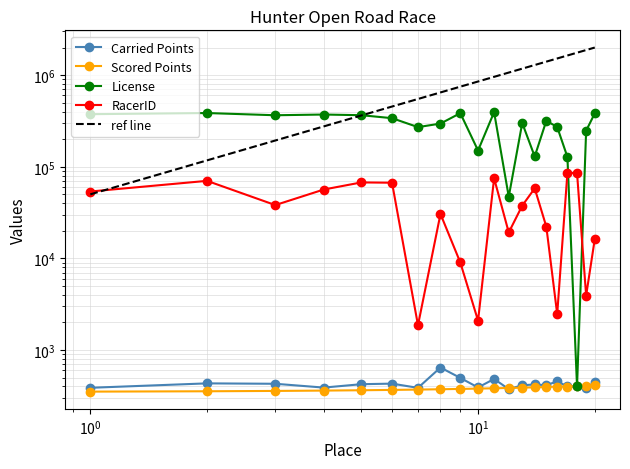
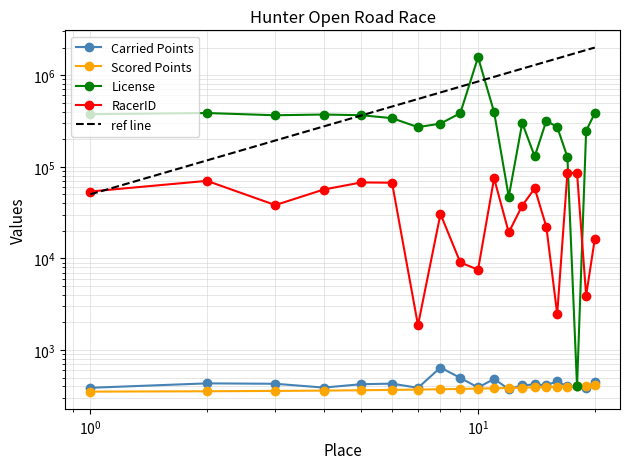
  {
    "Carried Points": {
      "10^0": 390
    },
    "Scored Points": {
      "10^0": 350
    },
    "License": {
-     "10^1": 150000
+     "10^1": 1600000
    },
    "RacerID": {
      "10^0": 50000,
-     "10^1": 2100
+     "10^1": 8000
    },
    "ref line": {
      "10^0": 50000
    }
  }
